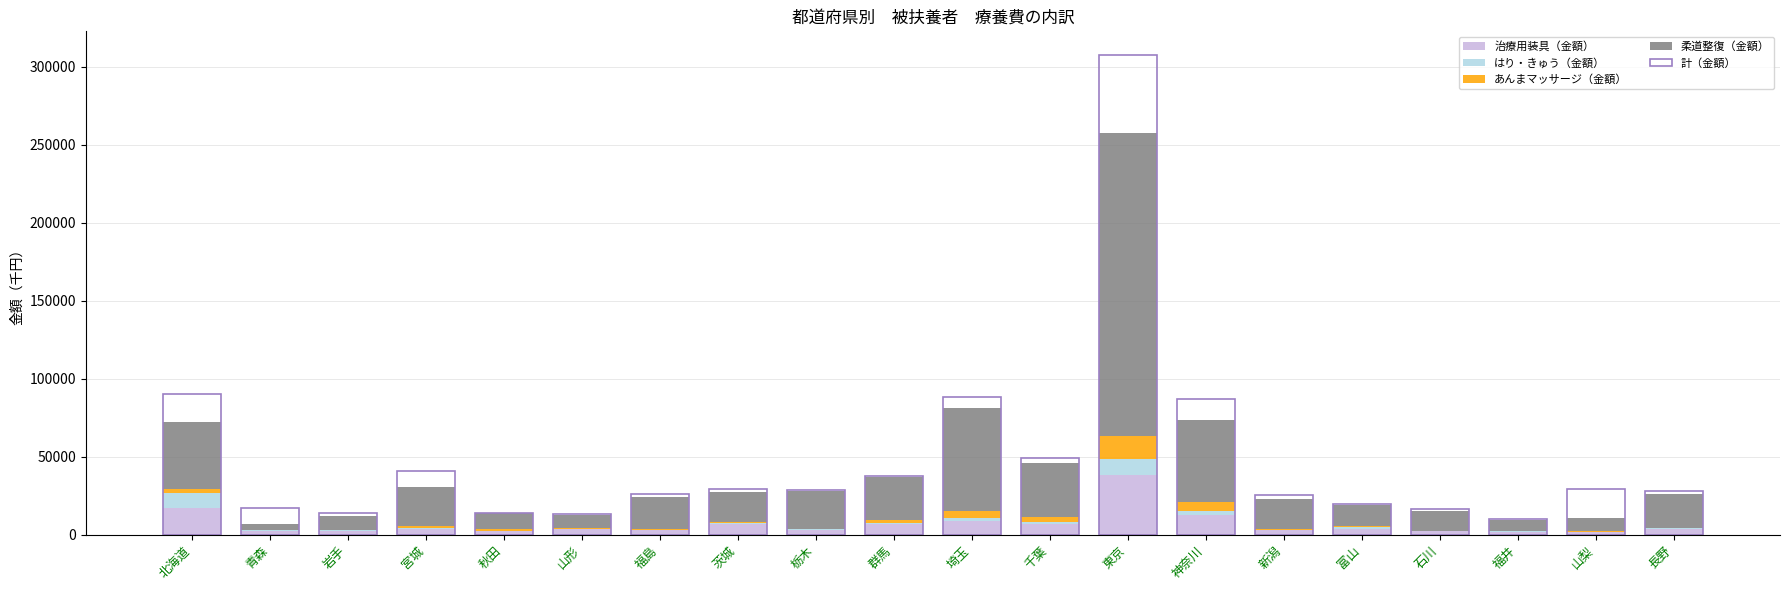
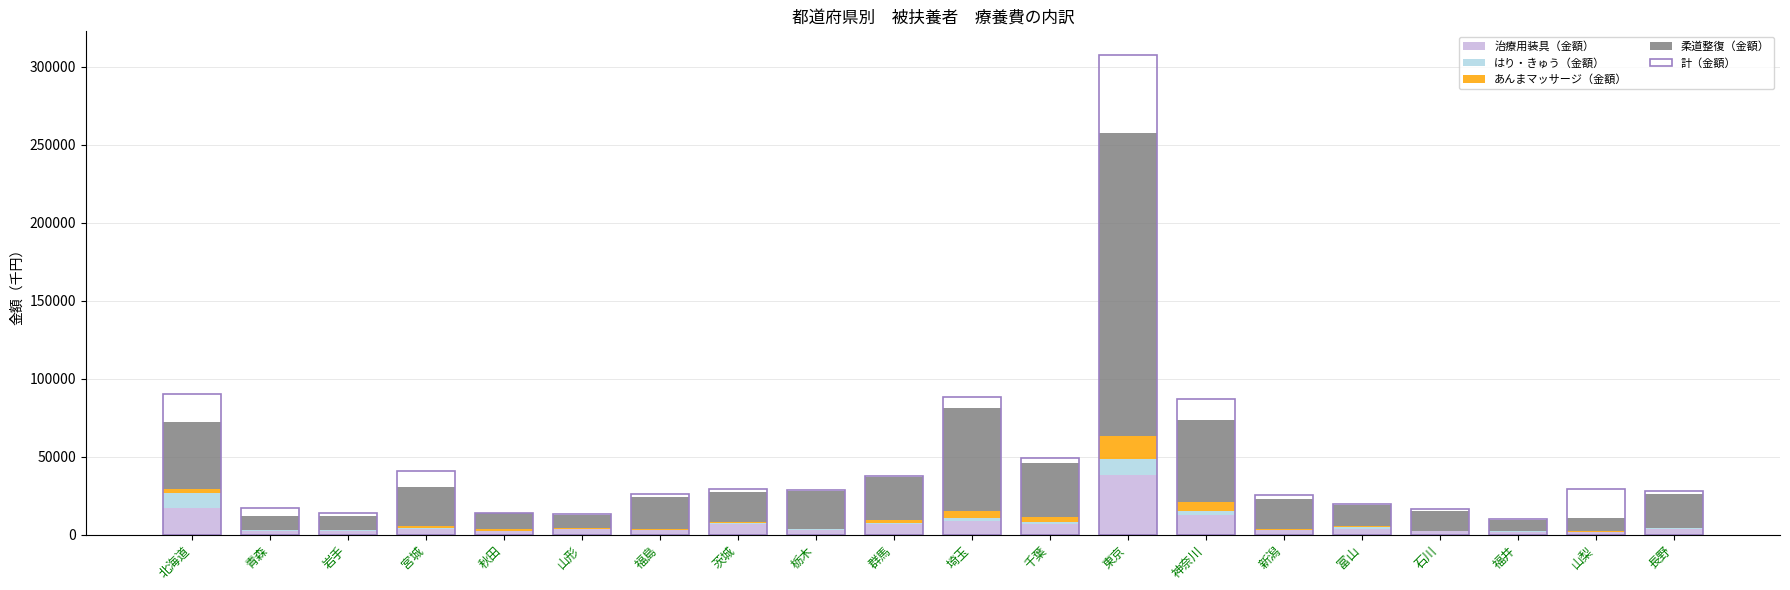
  {
    "柔道整復（金額）": {
-     "青森": 4000,
+     "青森": 9000,
      "秋田": 10000,
      "山形": 8000,
      "栃木": 24000,
      "群馬": 28000,
      "富山": 13000,
      "石川": 13000,
      "福井": 7000
    },
    "計（金額）": {
      "北海道": 90000,
      "青森": 17000,
      "岩手": 14000,
      "宮城": 41000,
      "秋田": 14000,
      "山形": 13000,
      "福島": 26000,
      "茨城": 29000,
      "栃木": 29000,
      "群馬": 37000,
      "埼玉": 88000,
      "千葉": 49000,
      "東京": 307000,
      "神奈川": 87000,
      "新潟": 25000,
      "富山": 19000,
      "石川": 16000,
      "福井": 10000,
      "山梨": 29000,
      "長野": 28000
    }
  }
